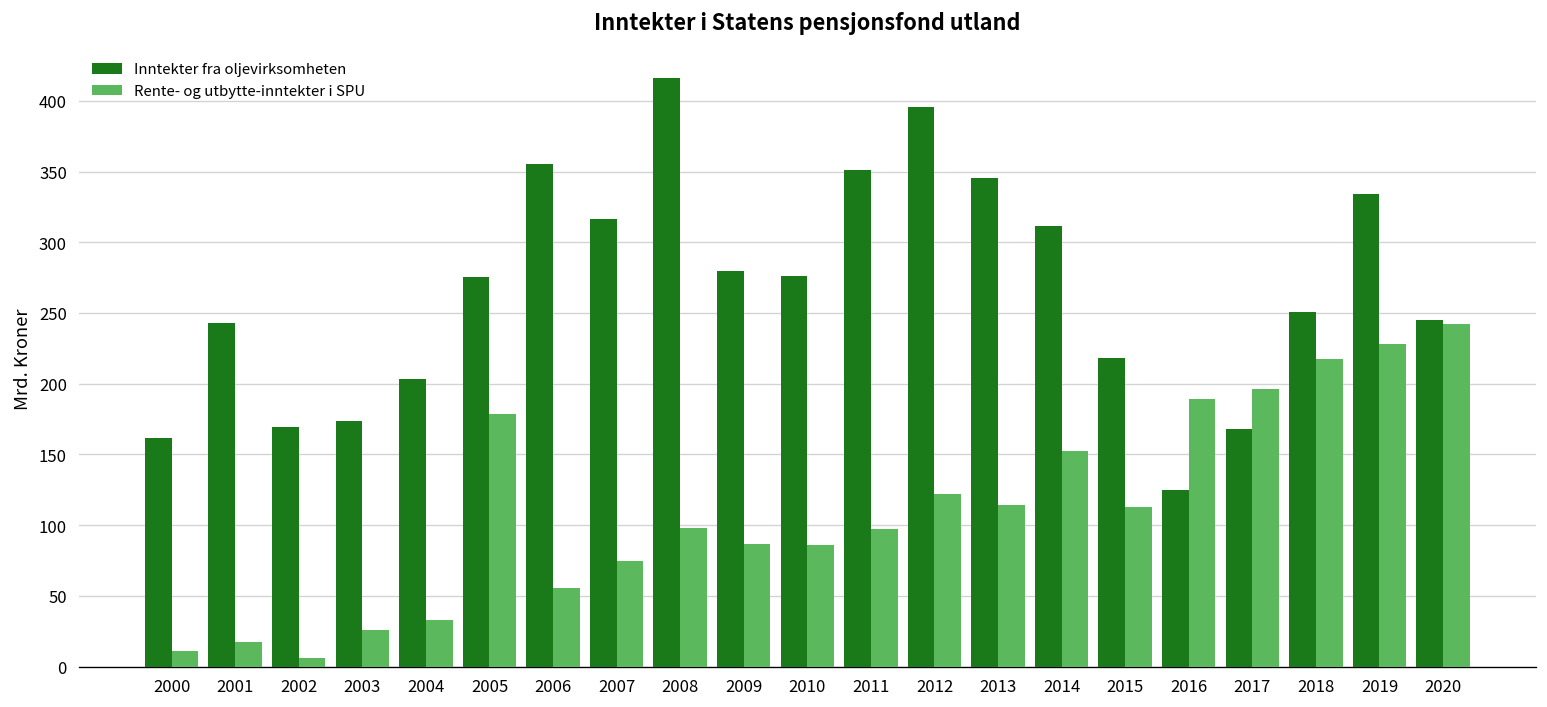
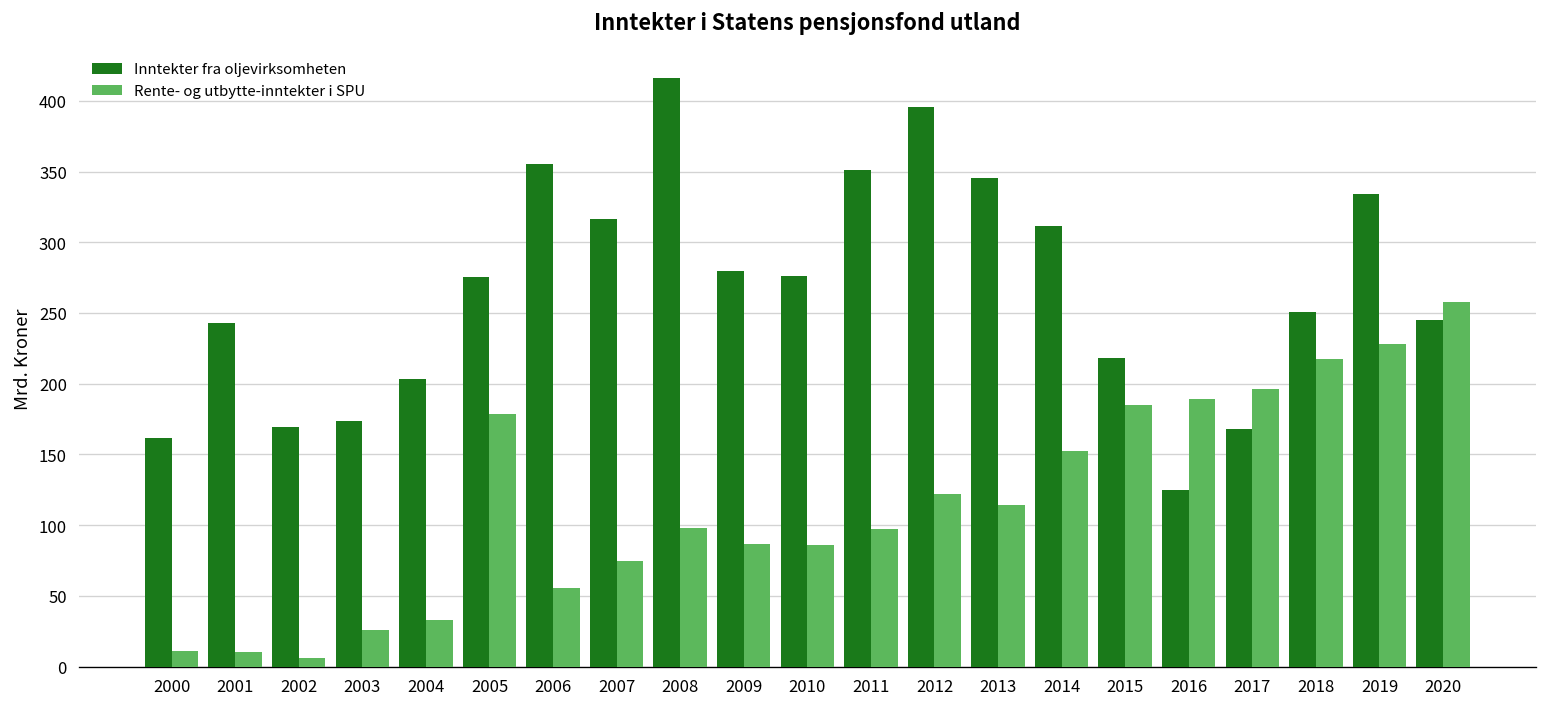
  {
    "Inntekter fra oljevirksomheten": {
      "2000": 161,
      "2001": 243,
      "2002": 169,
      "2003": 174,
      "2004": 203,
      "2005": 276,
      "2006": 355,
      "2007": 316,
      "2008": 416,
      "2009": 280,
      "2010": 276,
      "2011": 351,
      "2012": 395,
      "2013": 345,
      "2014": 312,
      "2015": 218,
      "2016": 125,
      "2017": 168,
      "2018": 251,
      "2019": 334,
      "2020": 245
    },
    "Rente- og utbytte-inntekter i SPU": {
      "2000": 11,
-     "2001": 17,
+     "2001": 10,
      "2002": 6,
      "2003": 26,
      "2004": 33,
      "2005": 178,
      "2006": 56,
      "2007": 74,
      "2008": 98,
      "2009": 87,
      "2010": 86,
      "2011": 97,
      "2012": 122,
      "2013": 114,
      "2014": 153,
-     "2015": 112,
+     "2015": 185,
      "2016": 189,
      "2017": 196,
      "2018": 217,
      "2019": 228,
-     "2020": 243
+     "2020": 258
    }
  }
